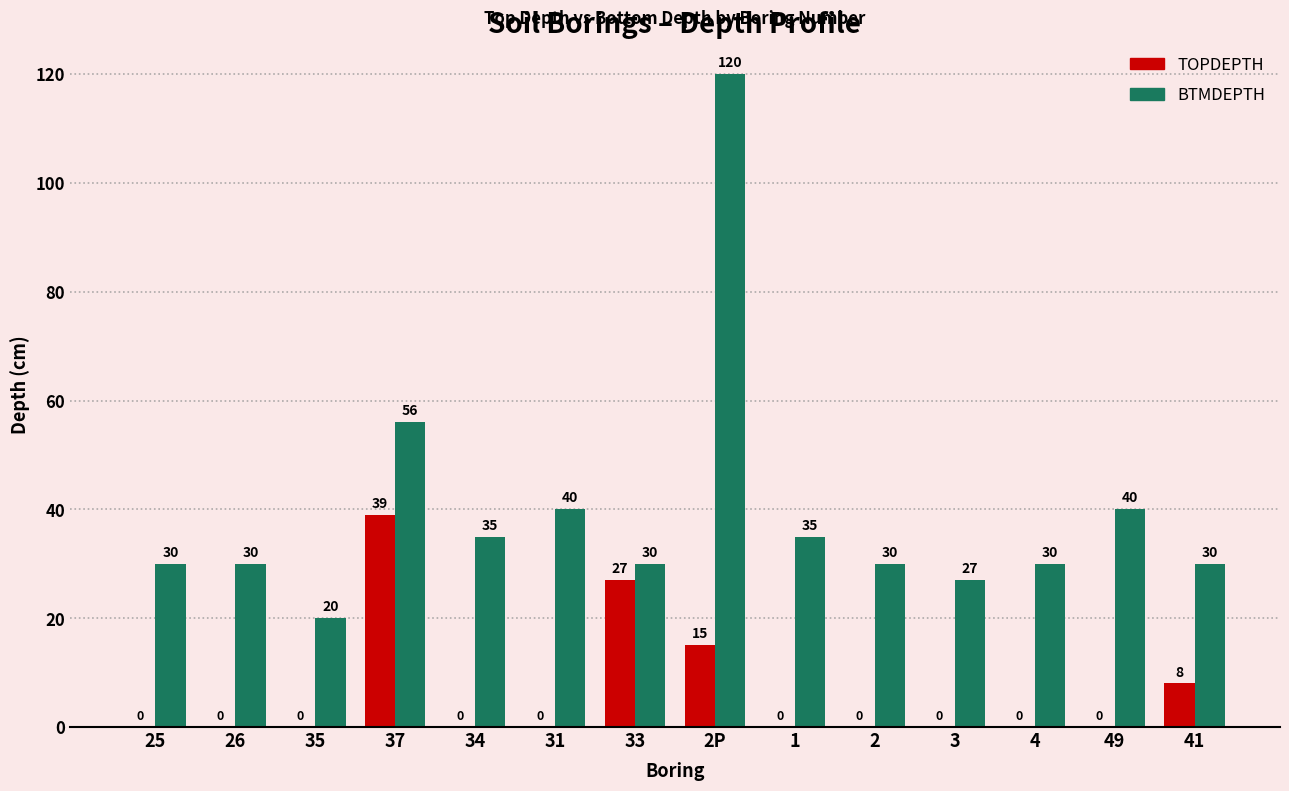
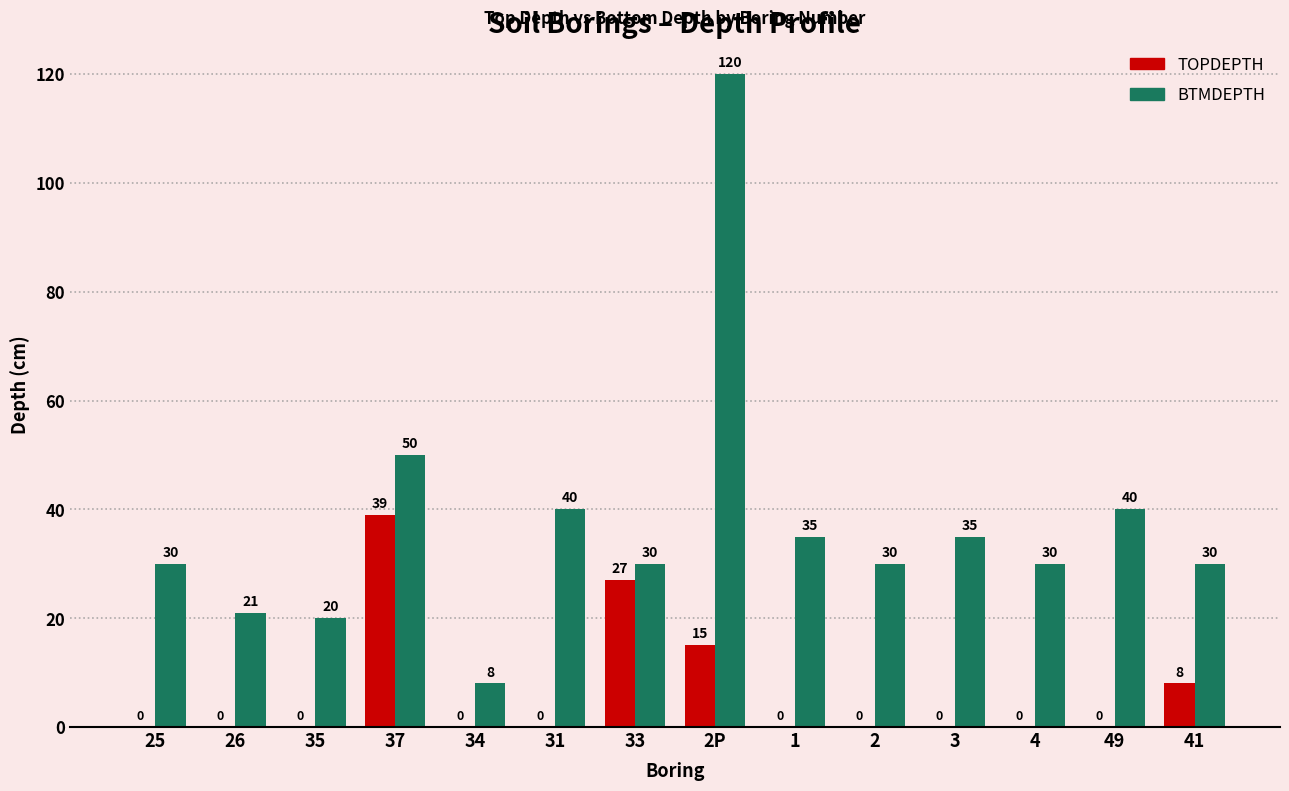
  {
    "TOPDEPTH": {
      "25": 0,
      "26": 0,
      "35": 0,
      "37": 39,
      "34": 0,
      "31": 0,
      "33": 27,
      "2P": 15,
      "1": 0,
      "2": 0,
      "3": 0,
      "4": 0,
      "49": 0,
      "41": 8
    },
    "BTMDEPTH": {
      "25": 30,
-     "26": 30,
+     "26": 21,
      "35": 20,
-     "37": 56,
-     "34": 35,
+     "37": 50,
+     "34": 8,
      "31": 40,
      "33": 30,
      "2P": 120,
      "1": 35,
      "2": 30,
-     "3": 27,
+     "3": 35,
      "4": 30,
      "49": 40,
      "41": 30
    }
  }
